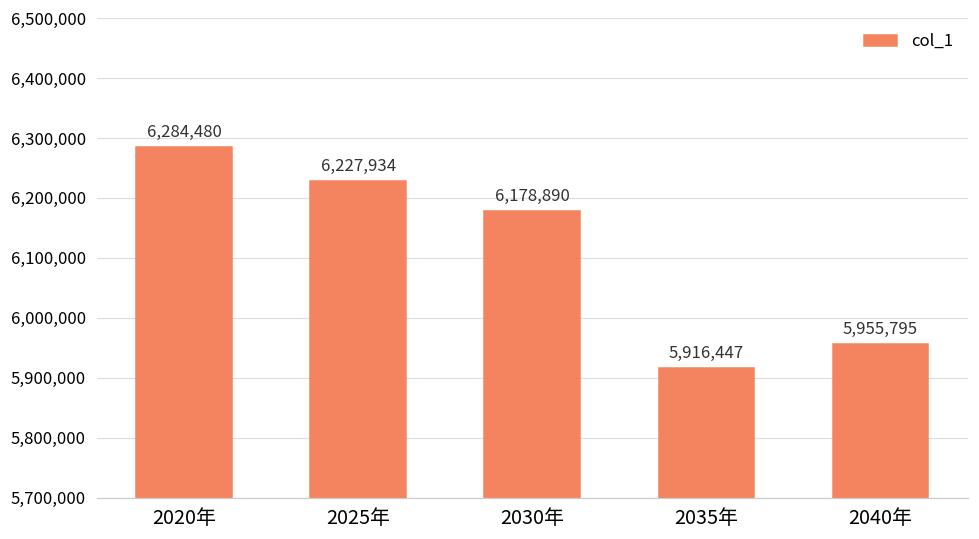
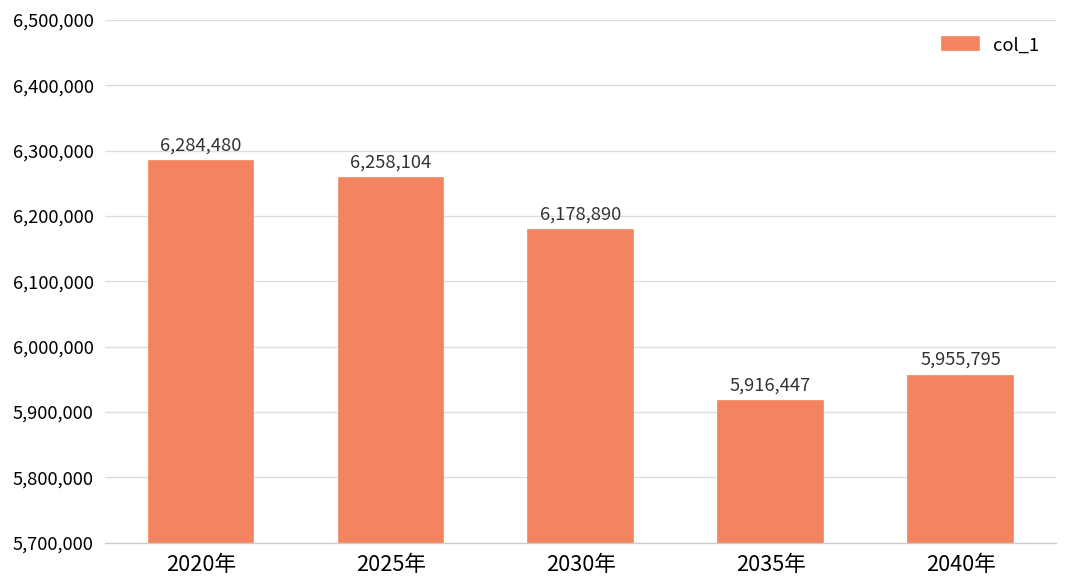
  {
    "2020年": "6,284,480",
-   "2025年": "6,227,934",
+   "2025年": "6,258,104",
    "2030年": "6,178,890",
    "2035年": "5,916,447",
    "2040年": "5,955,795"
  }
